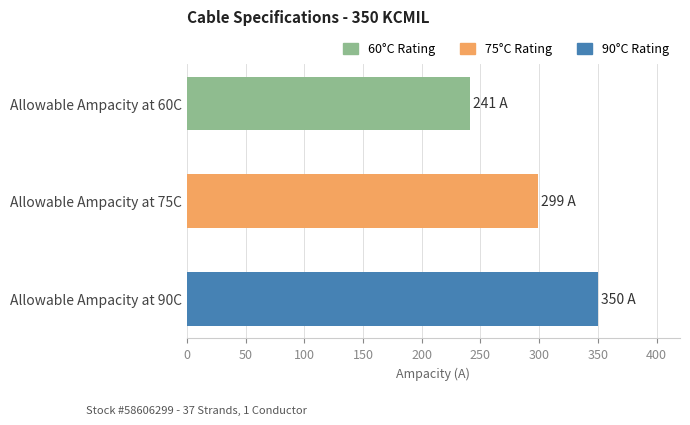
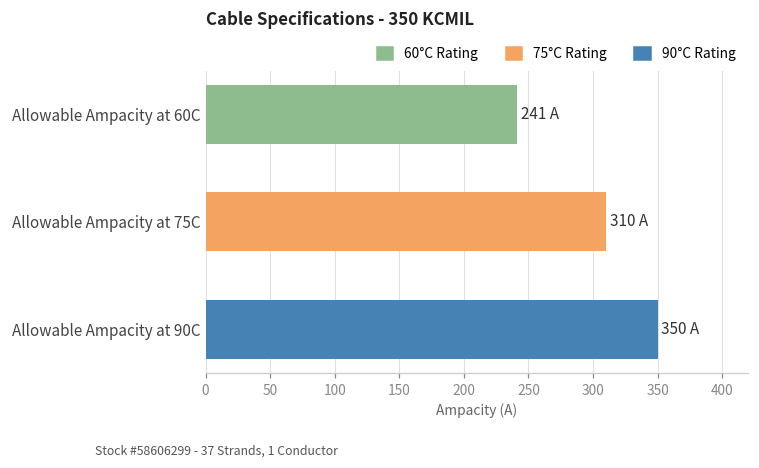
  {
    "Allowable Ampacity at 60C": 241,
-   "Allowable Ampacity at 75C": 299,
+   "Allowable Ampacity at 75C": 310,
    "Allowable Ampacity at 90C": 350
  }
